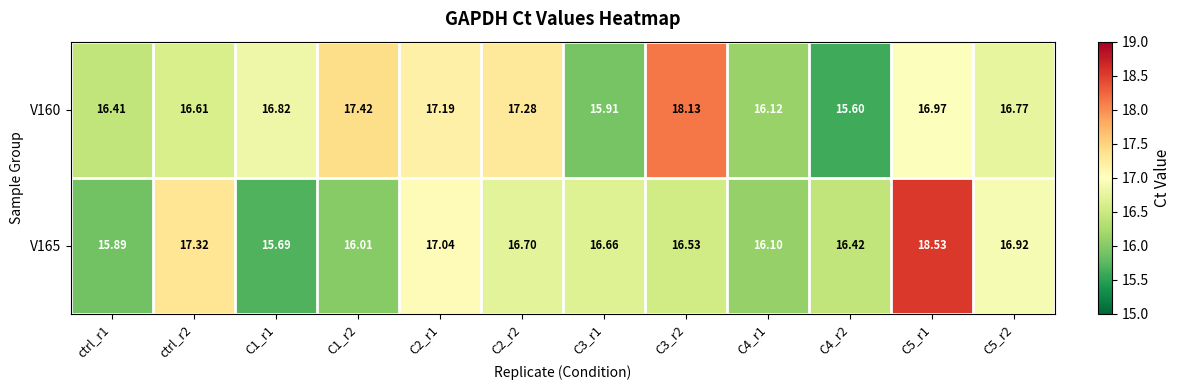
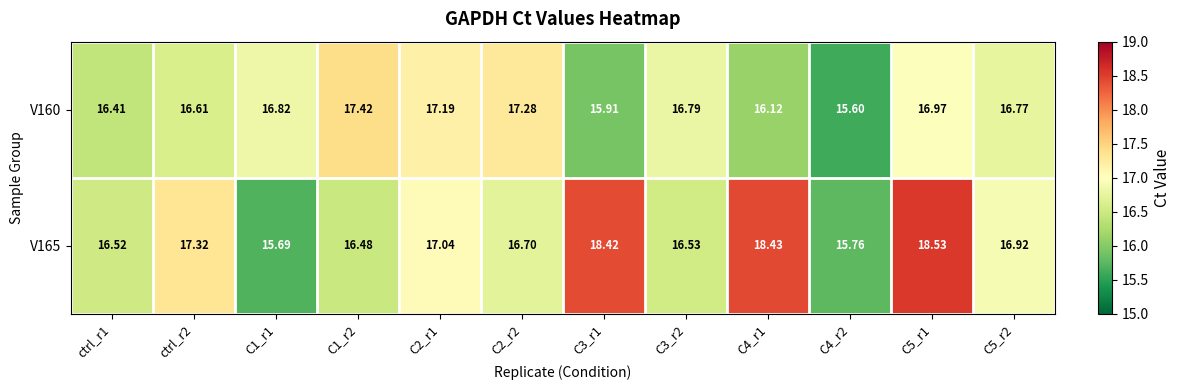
  {
    "V160": {
      "ctrl_r1": 16.41,
      "ctrl_r2": 16.61,
      "C1_r1": 16.82,
      "C1_r2": 17.42,
      "C2_r1": 17.19,
      "C2_r2": 17.28,
      "C3_r1": 15.91,
-     "C3_r2": 18.13,
+     "C3_r2": 16.79,
      "C4_r1": 16.12,
      "C4_r2": 15.60,
      "C5_r1": 16.97,
      "C5_r2": 16.77
    },
    "V165": {
-     "ctrl_r1": 15.89,
+     "ctrl_r1": 16.52,
      "ctrl_r2": 17.32,
      "C1_r1": 15.69,
-     "C1_r2": 16.01,
+     "C1_r2": 16.48,
      "C2_r1": 17.04,
      "C2_r2": 16.70,
-     "C3_r1": 16.66,
+     "C3_r1": 18.42,
      "C3_r2": 16.53,
-     "C4_r1": 16.10,
-     "C4_r2": 16.42,
+     "C4_r1": 18.43,
+     "C4_r2": 15.76,
      "C5_r1": 18.53,
      "C5_r2": 16.92
    }
  }
